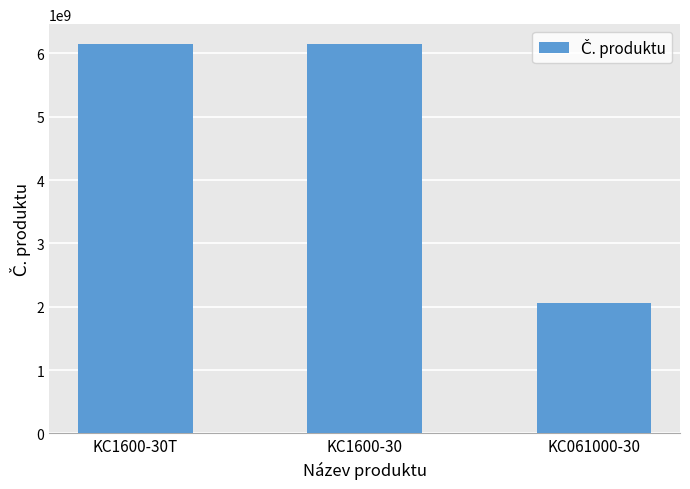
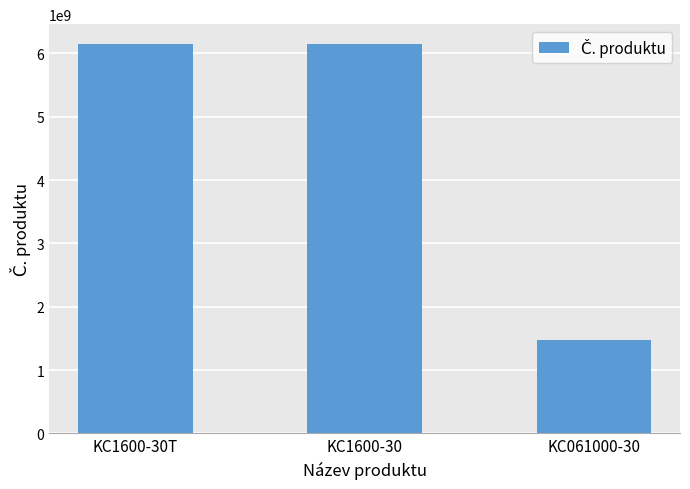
  {
    "KC1600-30T": 6200000000,
    "KC1600-30": 6200000000,
-   "KC061000-30": 2100000000
+   "KC061000-30": 1500000000
  }
